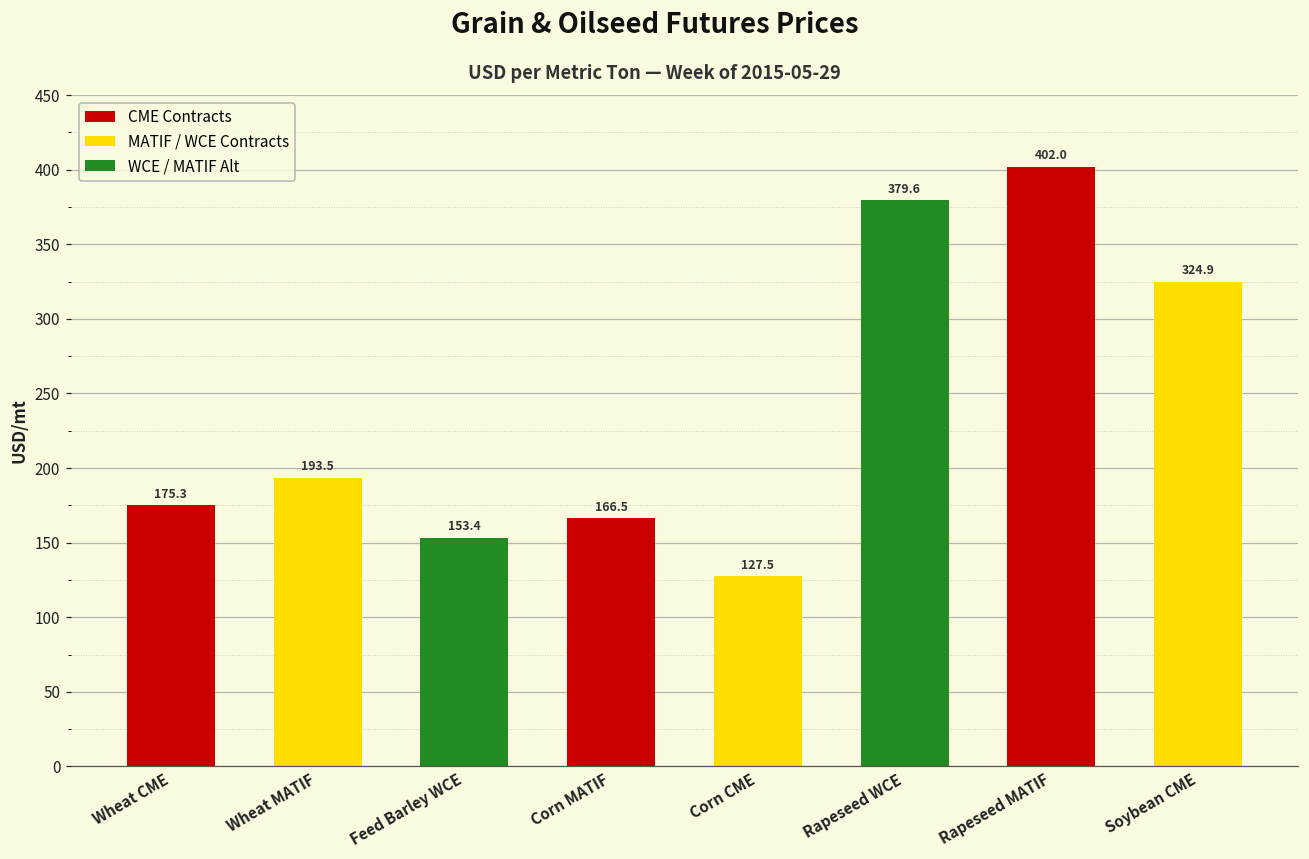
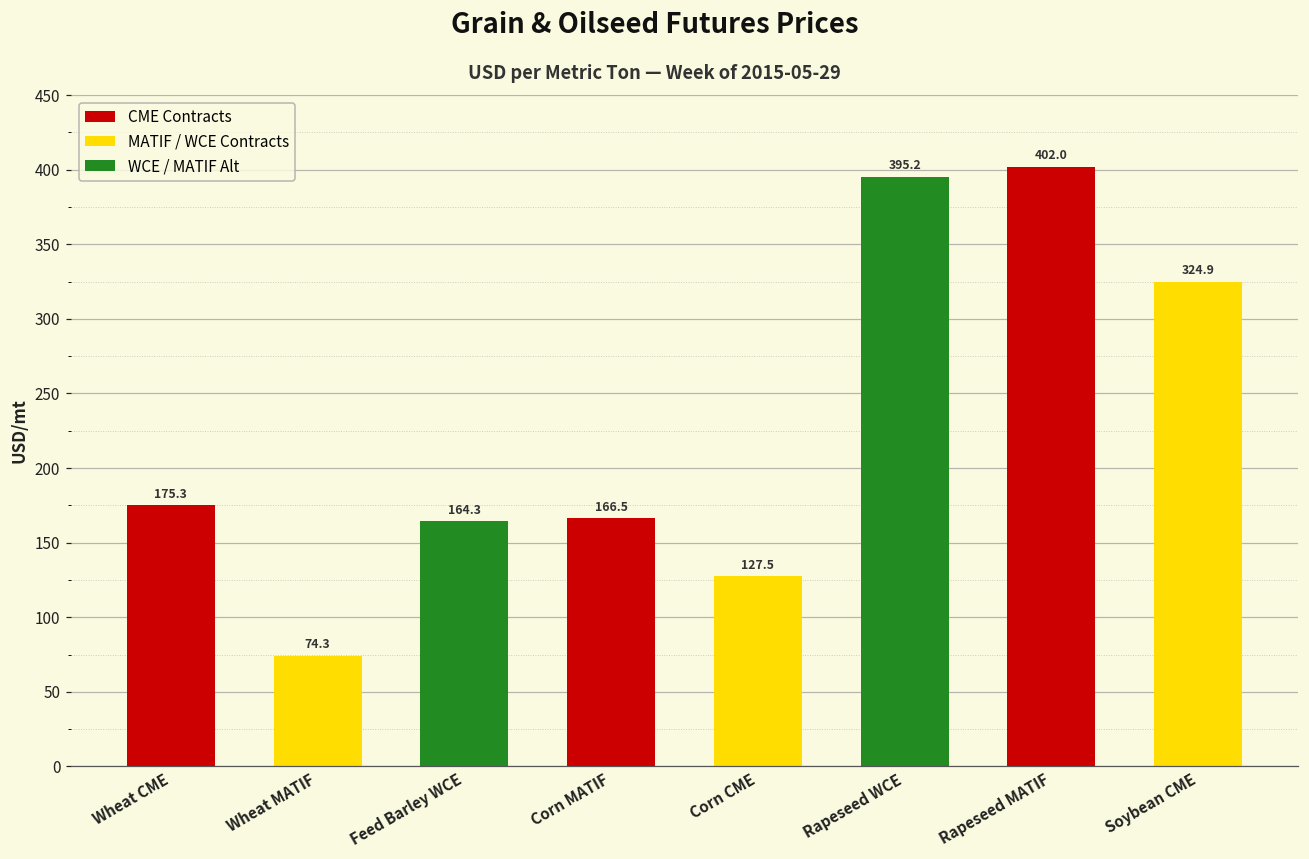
  {
    "Wheat CME": 175.3,
-   "Wheat MATIF": 193.5,
-   "Feed Barley WCE": 153.4,
+   "Wheat MATIF": 74.3,
+   "Feed Barley WCE": 164.3,
    "Corn MATIF": 166.5,
    "Corn CME": 127.5,
-   "Rapeseed WCE": 379.6,
+   "Rapeseed WCE": 395.2,
    "Rapeseed MATIF": 402.0,
    "Soybean CME": 324.9
  }
